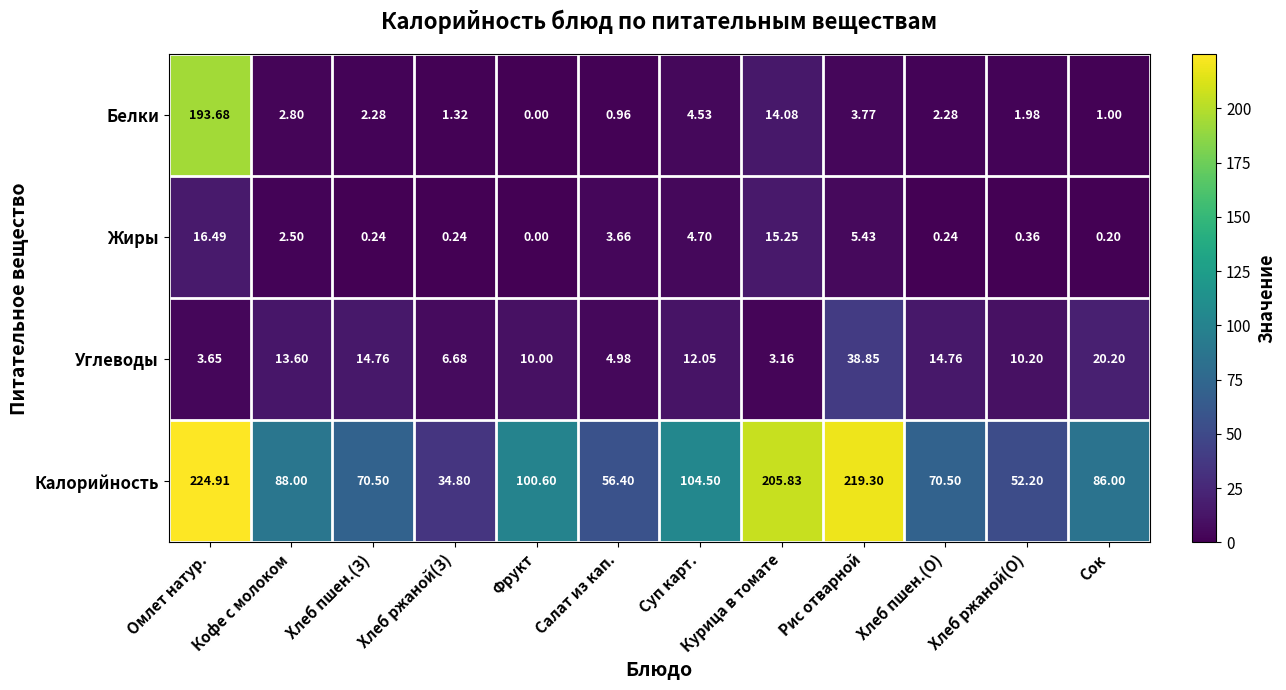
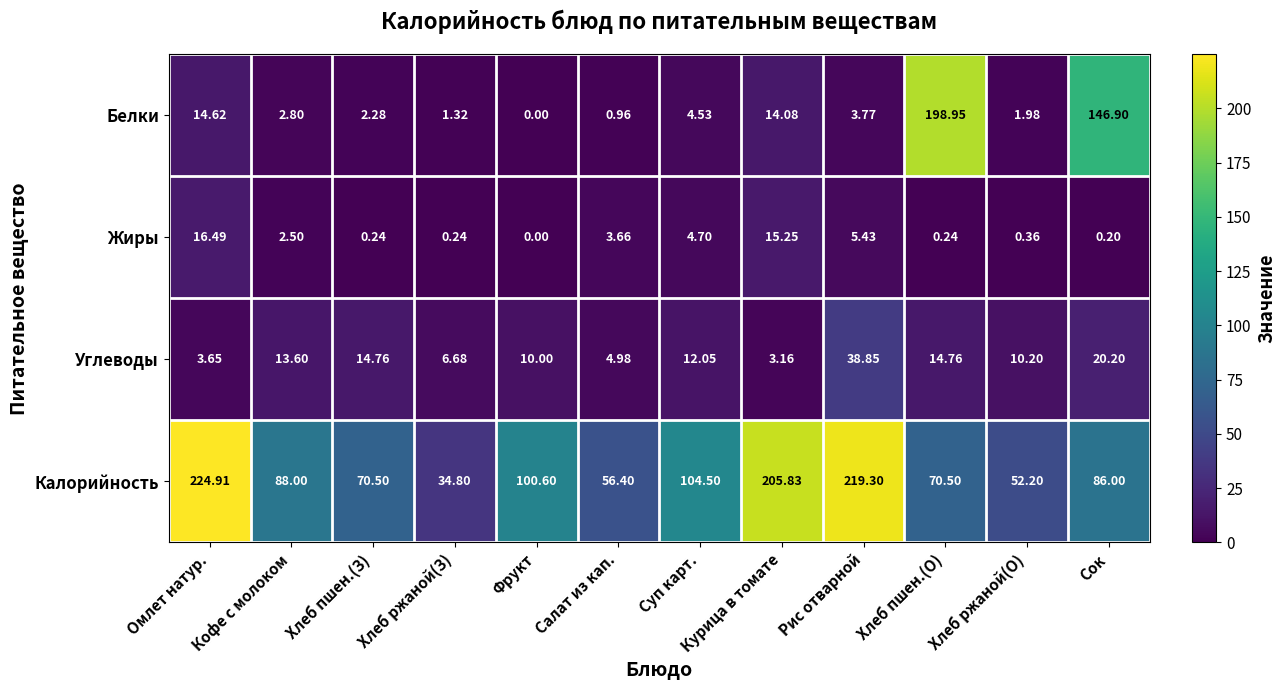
  {
    "Белки": {
-     "Омлет натур.": 193.68,
+     "Омлет натур.": 14.62,
      "Кофе с молоком": 2.80,
      "Хлеб пшен.(З)": 2.28,
      "Хлеб ржаной(З)": 1.32,
      "Фрукт": 0.00,
      "Салат из кап.": 0.96,
      "Суп карт.": 4.53,
      "Курица в томате": 14.08,
      "Рис отварной": 3.77,
-     "Хлеб пшен.(О)": 2.28,
+     "Хлеб пшен.(О)": 198.95,
      "Хлеб ржаной(О)": 1.98,
-     "Сок": 1.00
+     "Сок": 146.90
    },
    "Жиры": {
      "Омлет натур.": 16.49,
      "Кофе с молоком": 2.50,
      "Хлеб пшен.(З)": 0.24,
      "Хлеб ржаной(З)": 0.24,
      "Фрукт": 0.00,
      "Салат из кап.": 3.66,
      "Суп карт.": 4.70,
      "Курица в томате": 15.25,
      "Рис отварной": 5.43,
      "Хлеб пшен.(О)": 0.24,
      "Хлеб ржаной(О)": 0.36,
      "Сок": 0.20
    },
    "Углеводы": {
      "Омлет натур.": 3.65,
      "Кофе с молоком": 13.60,
      "Хлеб пшен.(З)": 14.76,
      "Хлеб ржаной(З)": 6.68,
      "Фрукт": 10.00,
      "Салат из кап.": 4.98,
      "Суп карт.": 12.05,
      "Курица в томате": 3.16,
      "Рис отварной": 38.85,
      "Хлеб пшен.(О)": 14.76,
      "Хлеб ржаной(О)": 10.20,
      "Сок": 20.20
    },
    "Калорийность": {
      "Омлет натур.": 224.91,
      "Кофе с молоком": 88.00,
      "Хлеб пшен.(З)": 70.50,
      "Хлеб ржаной(З)": 34.80,
      "Фрукт": 100.60,
      "Салат из кап.": 56.40,
      "Суп карт.": 104.50,
      "Курица в томате": 205.83,
      "Рис отварной": 219.30,
      "Хлеб пшен.(О)": 70.50,
      "Хлеб ржаной(О)": 52.20,
      "Сок": 86.00
    }
  }
